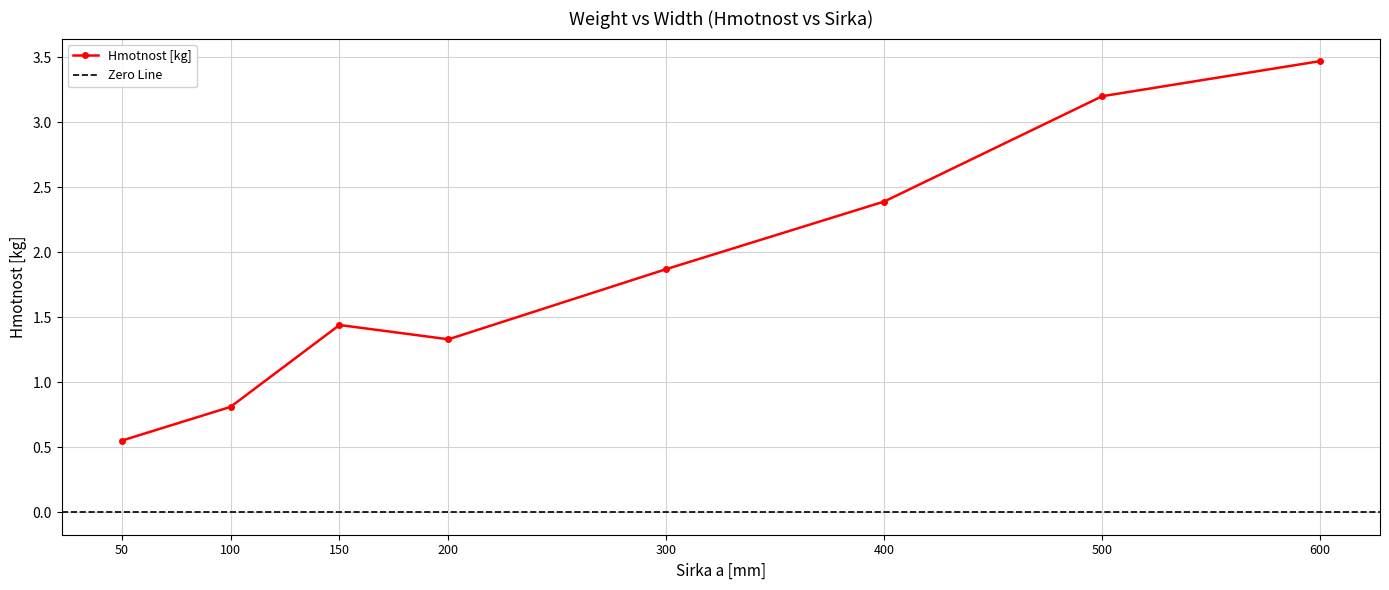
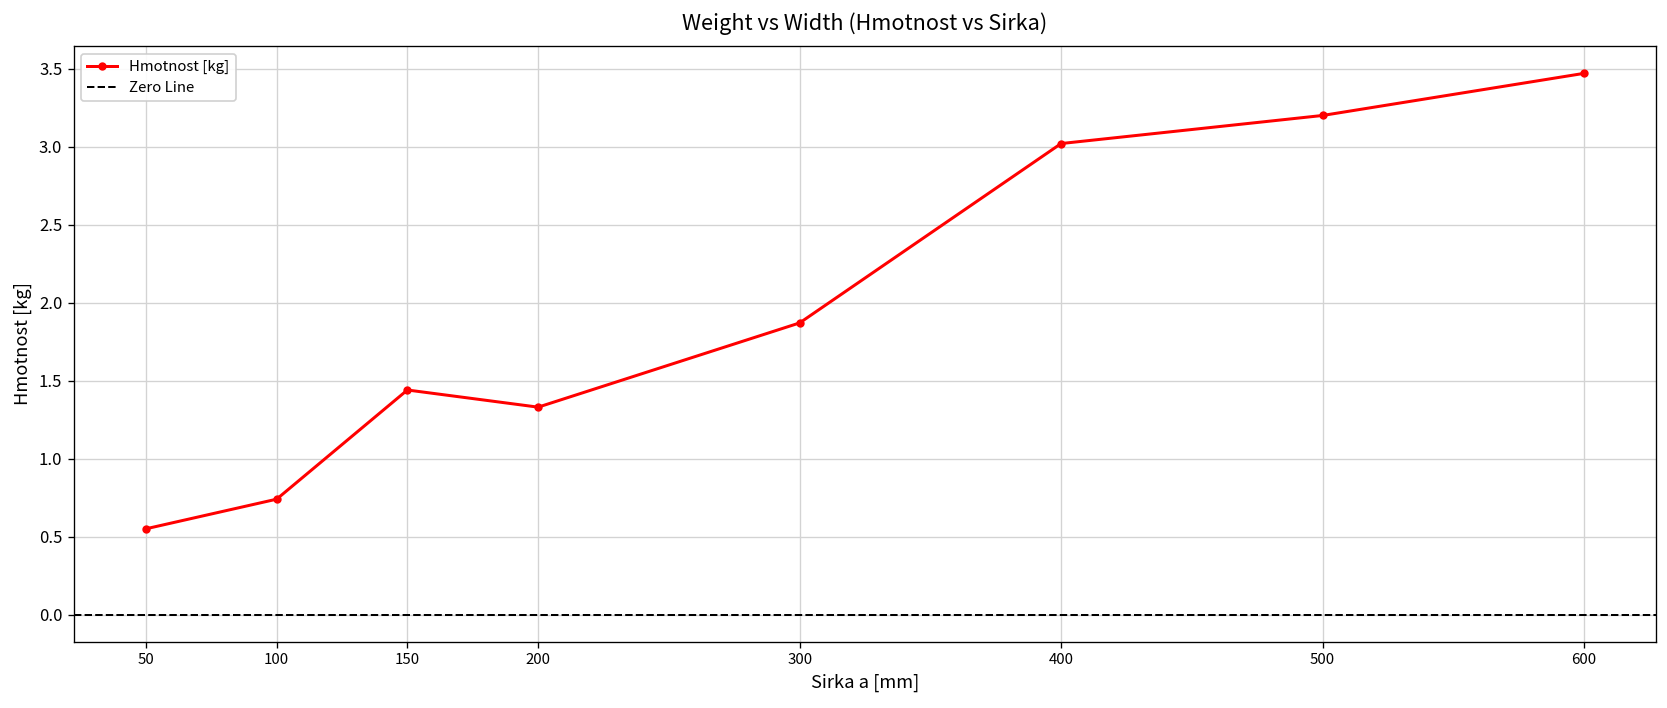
  {
    "50": 0.55,
-   "100": 0.81,
+   "100": 0.74,
    "150": 1.44,
    "200": 1.33,
    "300": 1.87,
-   "400": 2.39,
+   "400": 3.02,
    "500": 3.20,
    "600": 3.47
  }
